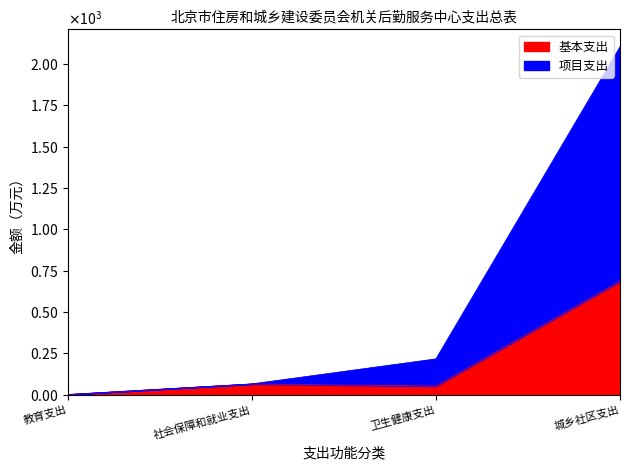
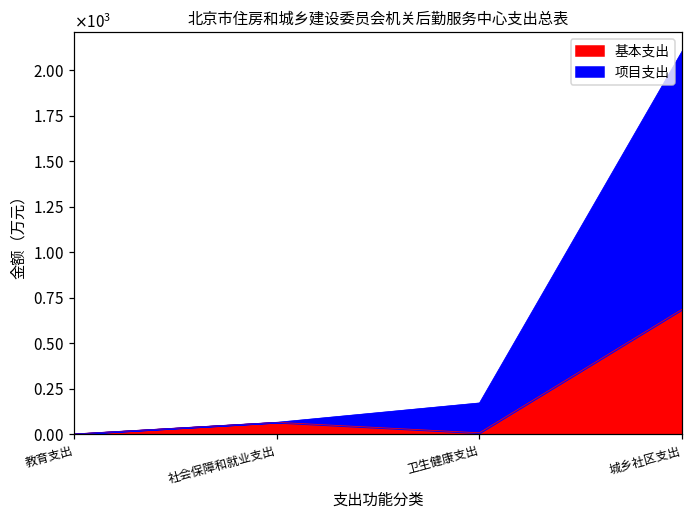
  {
    "基本支出": {
-     "卫生健康支出": 50,
+     "卫生健康支出": 10,
      "城乡社区支出": 690
    },
    "项目支出": {
      "卫生健康支出": 160,
      "城乡社区支出": 1420
    }
  }
